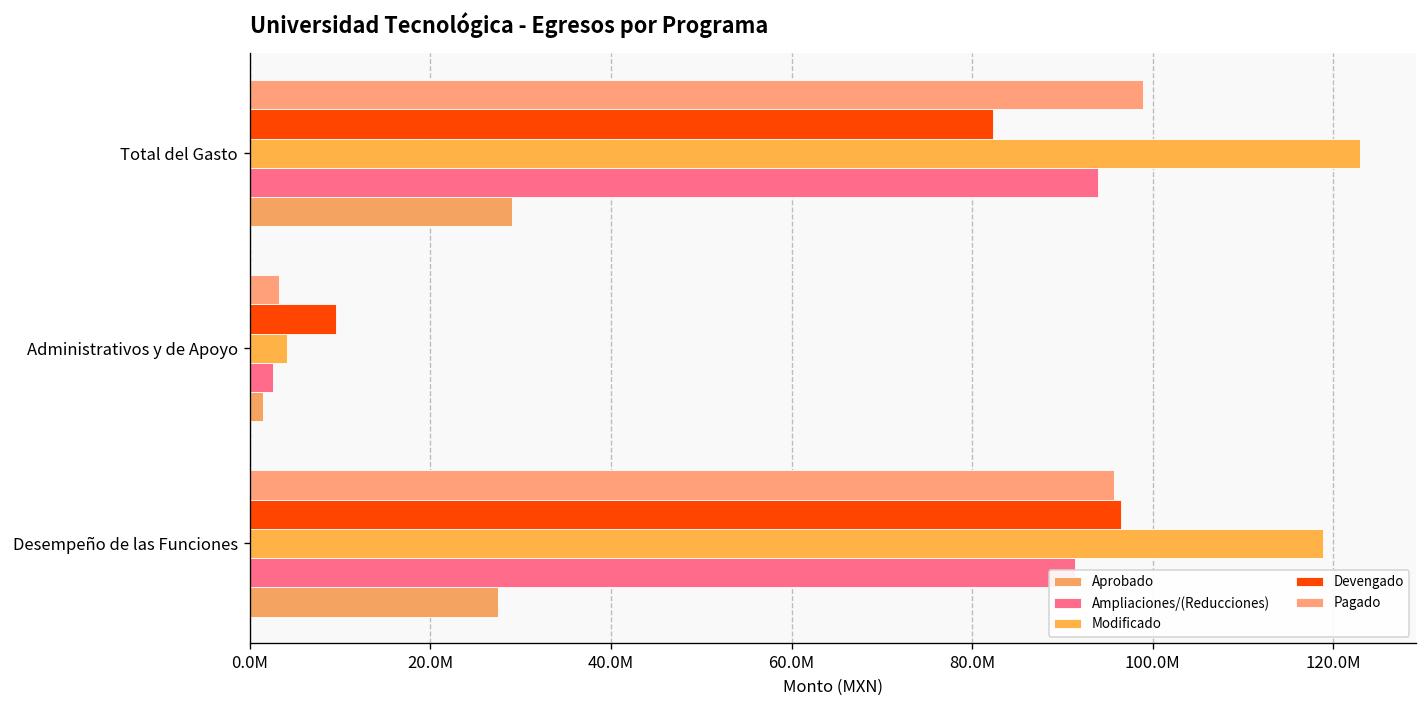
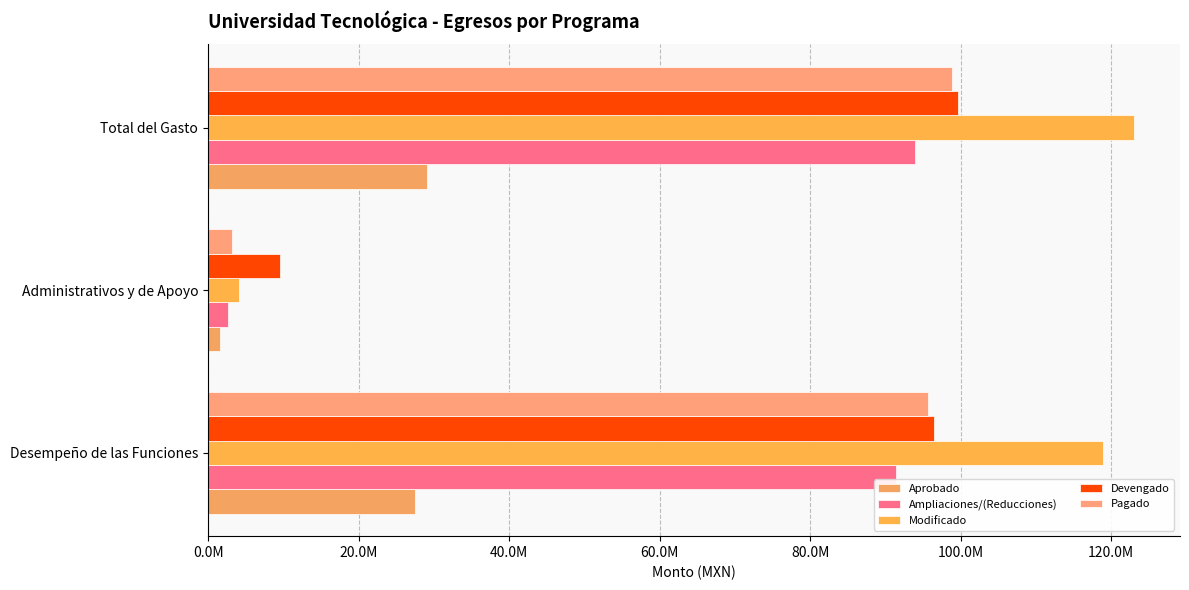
  {
    "Devengado": {
-     "Total del Gasto": 82000000,
+     "Total del Gasto": 100000000,
      "Administrativos y de Apoyo": 10000000,
      "Desempeño de las Funciones": 96000000
    }
  }
